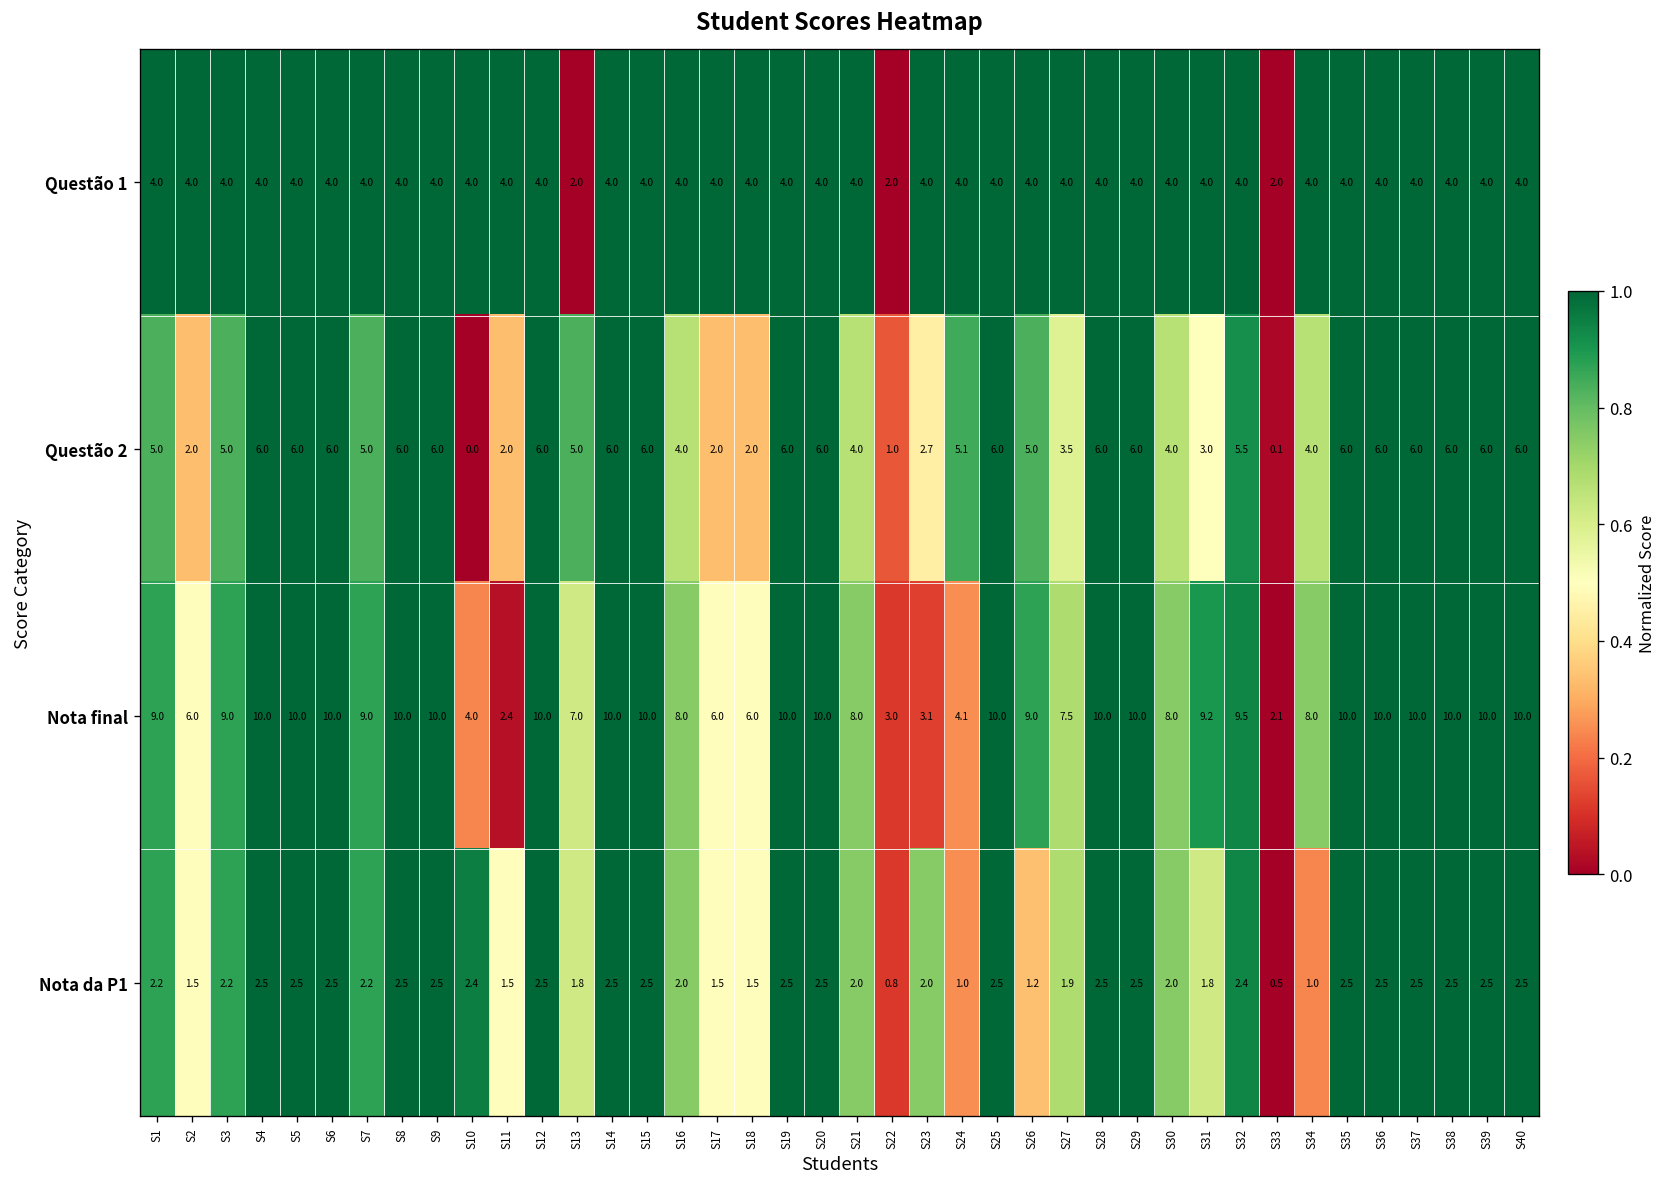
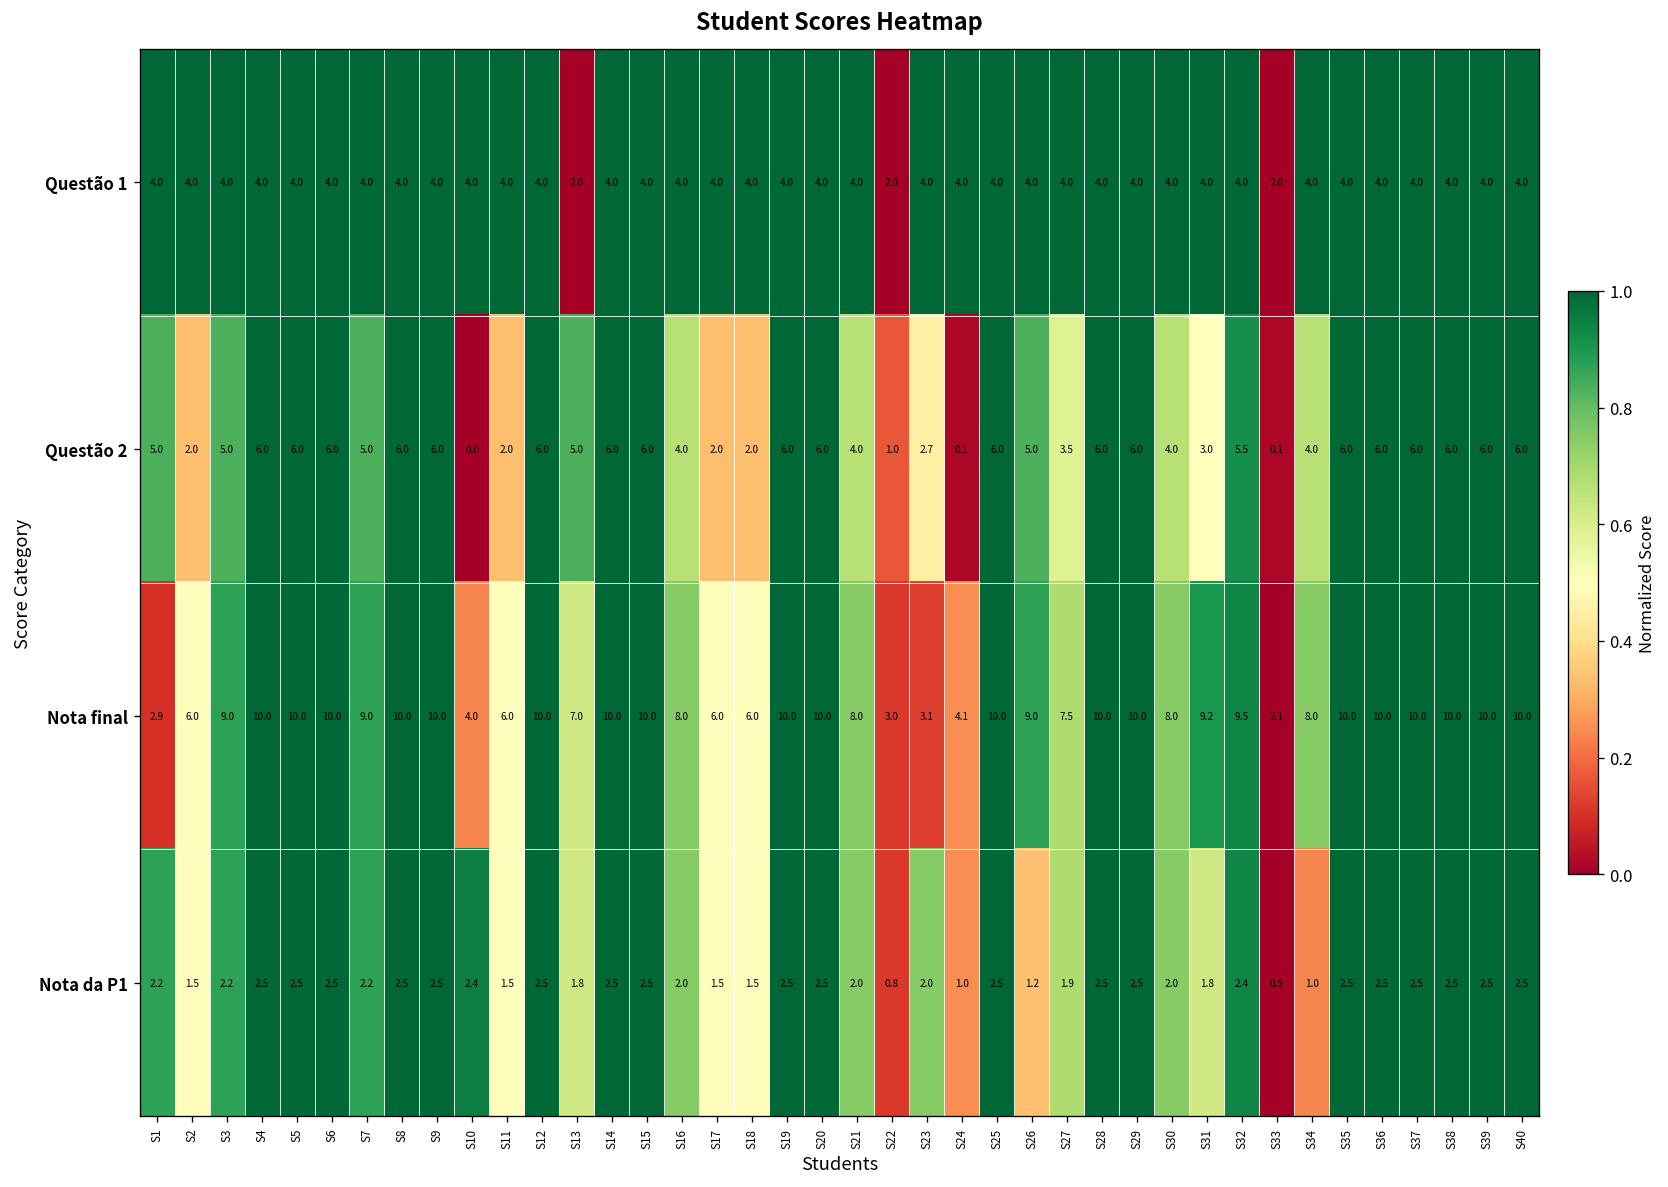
  {
    "Questão 1": {
      "S1": 4.0,
      "S2": 4.0,
      "S3": 4.0,
      "S4": 4.0,
      "S5": 4.0,
      "S6": 4.0,
      "S7": 4.0,
      "S8": 4.0,
      "S9": 4.0,
      "S10": 4.0,
      "S11": 4.0,
      "S12": 4.0,
      "S13": 2.0,
      "S14": 4.0,
      "S15": 4.0,
      "S16": 4.0,
      "S17": 4.0,
      "S18": 4.0,
      "S19": 4.0,
      "S20": 4.0,
      "S21": 4.0,
      "S22": 2.0,
      "S23": 4.0,
      "S24": 4.0,
      "S25": 4.0,
      "S26": 4.0,
      "S27": 4.0,
      "S28": 4.0,
      "S29": 4.0,
      "S30": 4.0,
      "S31": 4.0,
      "S32": 4.0,
      "S33": 2.0,
      "S34": 4.0,
      "S35": 4.0,
      "S36": 4.0,
      "S37": 4.0,
      "S38": 4.0,
      "S39": 4.0,
      "S40": 4.0
    },
    "Questão 2": {
      "S1": 5.0,
      "S2": 2.0,
      "S3": 5.0,
      "S4": 6.0,
      "S5": 6.0,
      "S6": 6.0,
      "S7": 5.0,
      "S8": 6.0,
      "S9": 6.0,
      "S10": 0.0,
      "S11": 2.0,
      "S12": 6.0,
      "S13": 5.0,
      "S14": 6.0,
      "S15": 6.0,
      "S16": 4.0,
      "S17": 2.0,
      "S18": 2.0,
      "S19": 6.0,
      "S20": 6.0,
      "S21": 4.0,
      "S22": 1.0,
      "S23": 2.7,
-     "S24": 5.1,
+     "S24": 0.1,
      "S25": 6.0,
      "S26": 5.0,
      "S27": 3.5,
      "S28": 6.0,
      "S29": 6.0,
      "S30": 4.0,
      "S31": 3.0,
      "S32": 5.5,
      "S33": 0.1,
      "S34": 4.0,
      "S35": 6.0,
      "S36": 6.0,
      "S37": 6.0,
      "S38": 6.0,
      "S39": 6.0,
      "S40": 6.0
    },
    "Nota final": {
-     "S1": 9.0,
+     "S1": 2.9,
      "S2": 6.0,
      "S3": 9.0,
      "S4": 10.0,
      "S5": 10.0,
      "S6": 10.0,
      "S7": 9.0,
      "S8": 10.0,
      "S9": 10.0,
      "S10": 4.0,
-     "S11": 2.4,
+     "S11": 6.0,
      "S12": 10.0,
      "S13": 7.0,
      "S14": 10.0,
      "S15": 10.0,
      "S16": 8.0,
      "S17": 6.0,
      "S18": 6.0,
      "S19": 10.0,
      "S20": 10.0,
      "S21": 8.0,
      "S22": 3.0,
      "S23": 3.1,
      "S24": 4.1,
      "S25": 10.0,
      "S26": 9.0,
      "S27": 7.5,
      "S28": 10.0,
      "S29": 10.0,
      "S30": 8.0,
      "S31": 9.2,
      "S32": 9.5,
      "S33": 2.1,
      "S34": 8.0,
      "S35": 10.0,
      "S36": 10.0,
      "S37": 10.0,
      "S38": 10.0,
      "S39": 10.0,
      "S40": 10.0
    },
    "Nota da P1": {
      "S1": 2.2,
      "S2": 1.5,
      "S3": 2.2,
      "S4": 2.5,
      "S5": 2.5,
      "S6": 2.5,
      "S7": 2.2,
      "S8": 2.5,
      "S9": 2.5,
      "S10": 2.4,
      "S11": 1.5,
      "S12": 2.5,
      "S13": 1.8,
      "S14": 2.5,
      "S15": 2.5,
      "S16": 2.0,
      "S17": 1.5,
      "S18": 1.5,
      "S19": 2.5,
      "S20": 2.5,
      "S21": 2.0,
      "S22": 0.8,
      "S23": 2.0,
      "S24": 1.0,
      "S25": 2.5,
      "S26": 1.2,
      "S27": 1.9,
      "S28": 2.5,
      "S29": 2.5,
      "S30": 2.0,
      "S31": 1.8,
      "S32": 2.4,
      "S33": 0.5,
      "S34": 1.0,
      "S35": 2.5,
      "S36": 2.5,
      "S37": 2.5,
      "S38": 2.5,
      "S39": 2.5,
      "S40": 2.5
    }
  }
